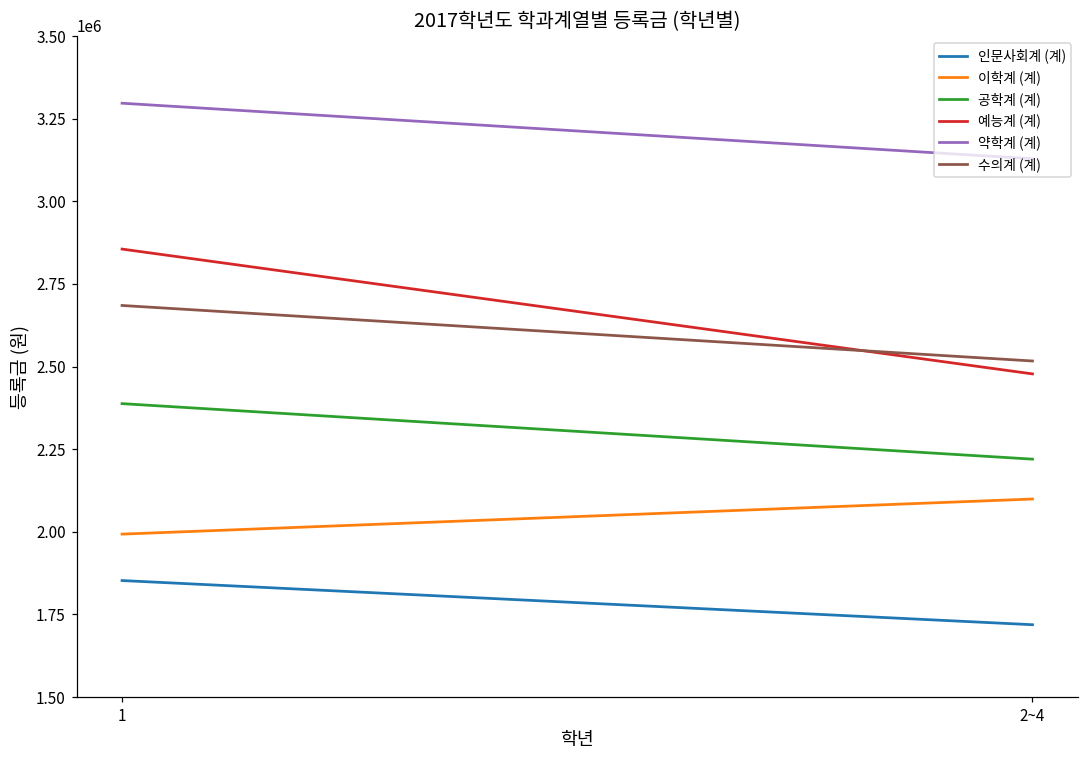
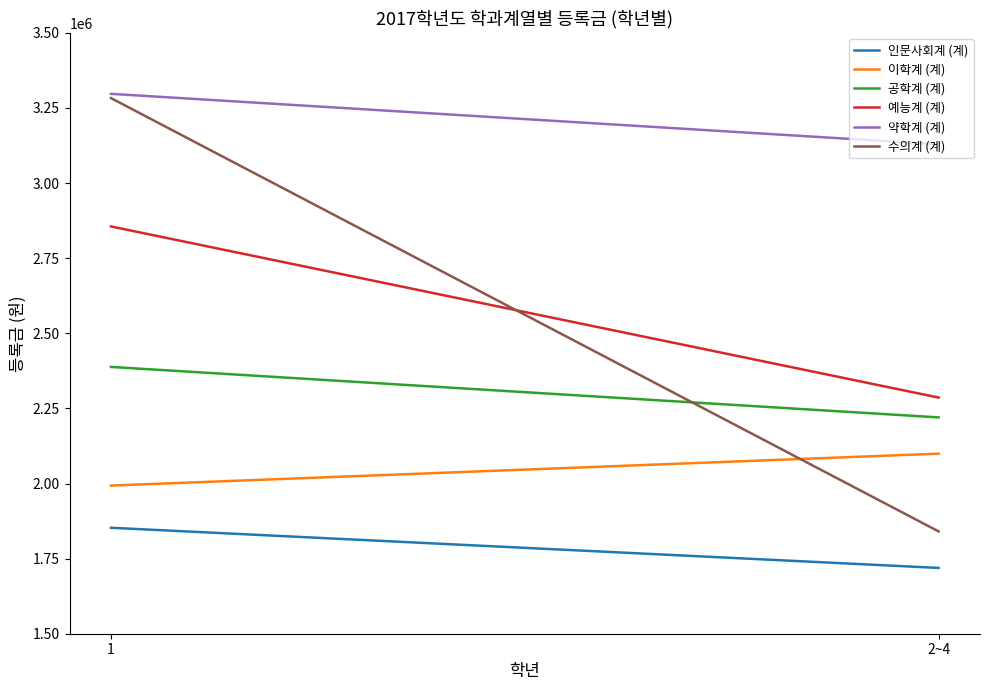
  {
    "인문사회계 (계)": {
      "1": 1850000,
      "2~4": 1720000
    },
    "이학계 (계)": {
      "1": 1990000,
      "2~4": 2100000
    },
    "공학계 (계)": {
      "1": 2390000,
      "2~4": 2220000
    },
    "예능계 (계)": {
      "1": 2860000,
-     "2~4": 2480000
+     "2~4": 2290000
    },
    "약학계 (계)": {
      "1": 3300000
    },
    "수의계 (계)": {
-     "1": 2690000,
-     "2~4": 2520000
+     "1": 3280000,
+     "2~4": 1840000
    }
  }
